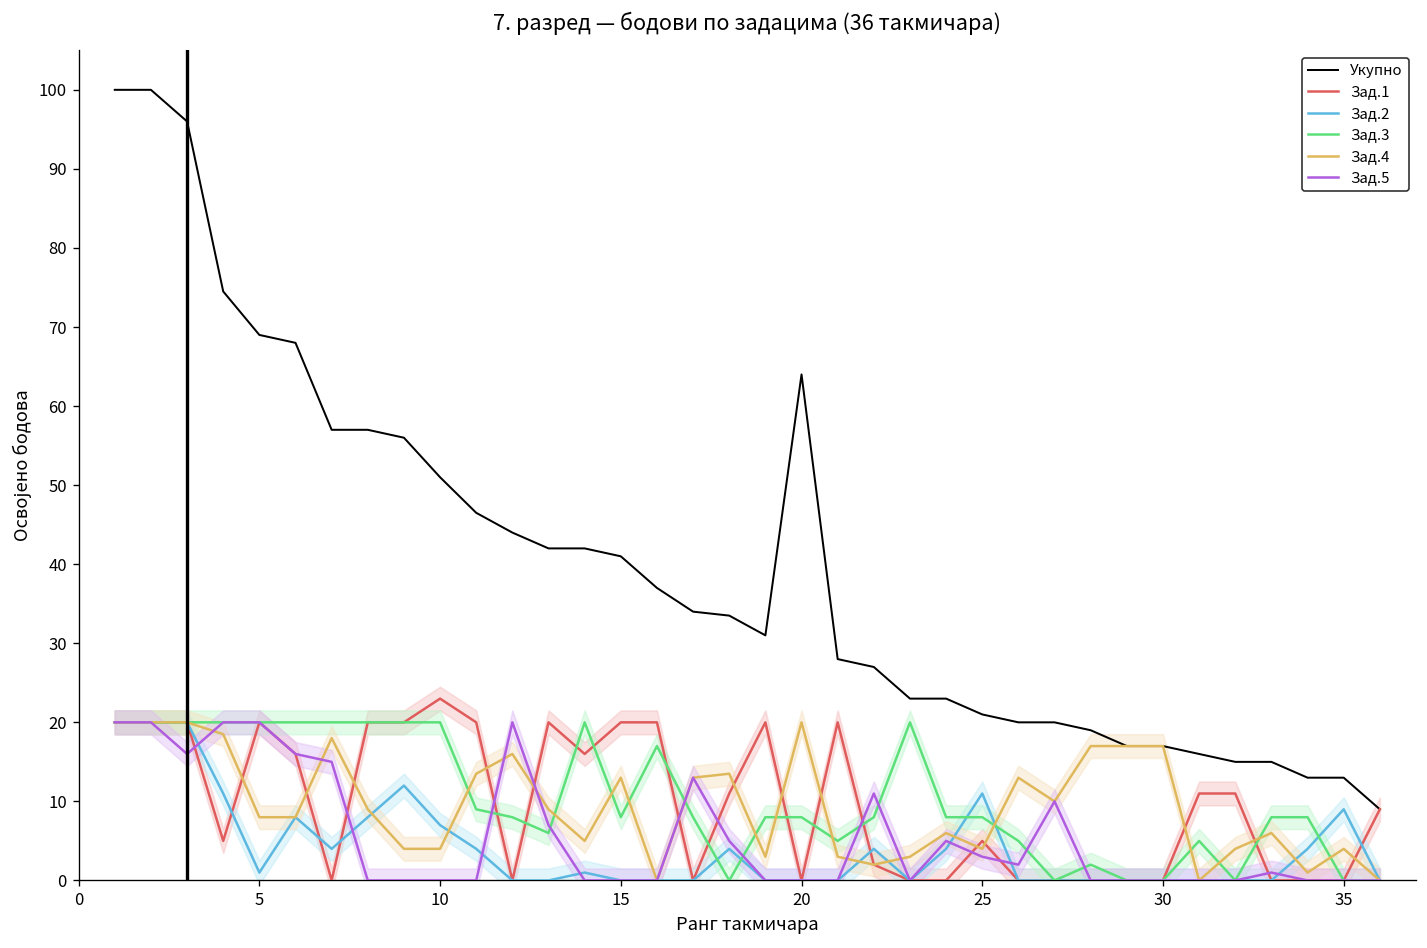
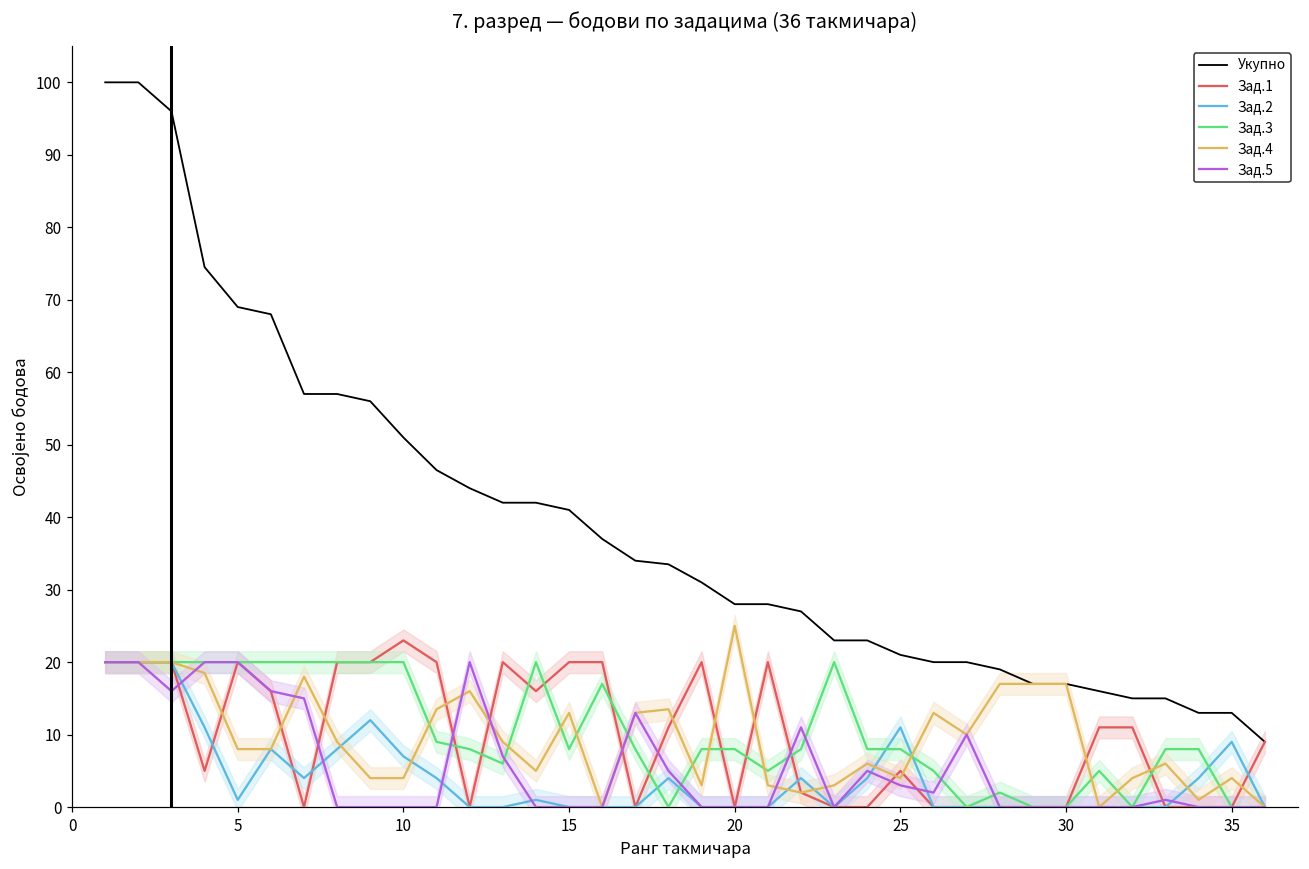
  {
    "Укупно": {
      "5": 69,
      "10": 51,
      "15": 41,
-     "20": 64,
+     "20": 28,
      "25": 21,
      "35": 13
    },
    "Зад.1": {
      "10": 23,
      "15": 20,
      "25": 5
    },
    "Зад.2": {
      "5": 1,
      "10": 7,
      "25": 11,
      "35": 9
    },
    "Зад.3": {
      "10": 20,
      "15": 8,
      "20": 8,
      "25": 8
    },
    "Зад.4": {
      "5": 8,
      "10": 4,
      "15": 13,
-     "20": 20,
+     "20": 25,
      "25": 4,
      "35": 4
    },
    "Зад.5": {
      "10": 0,
      "25": 3
    }
  }
